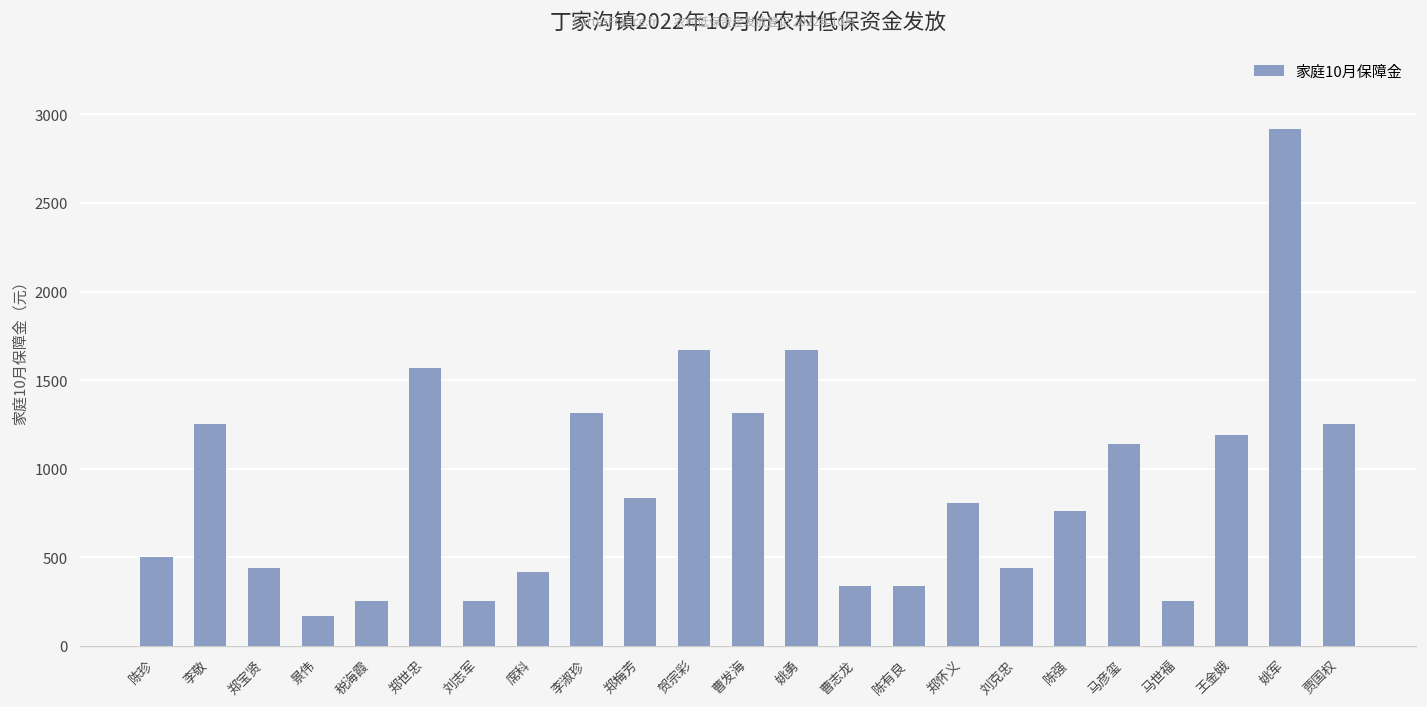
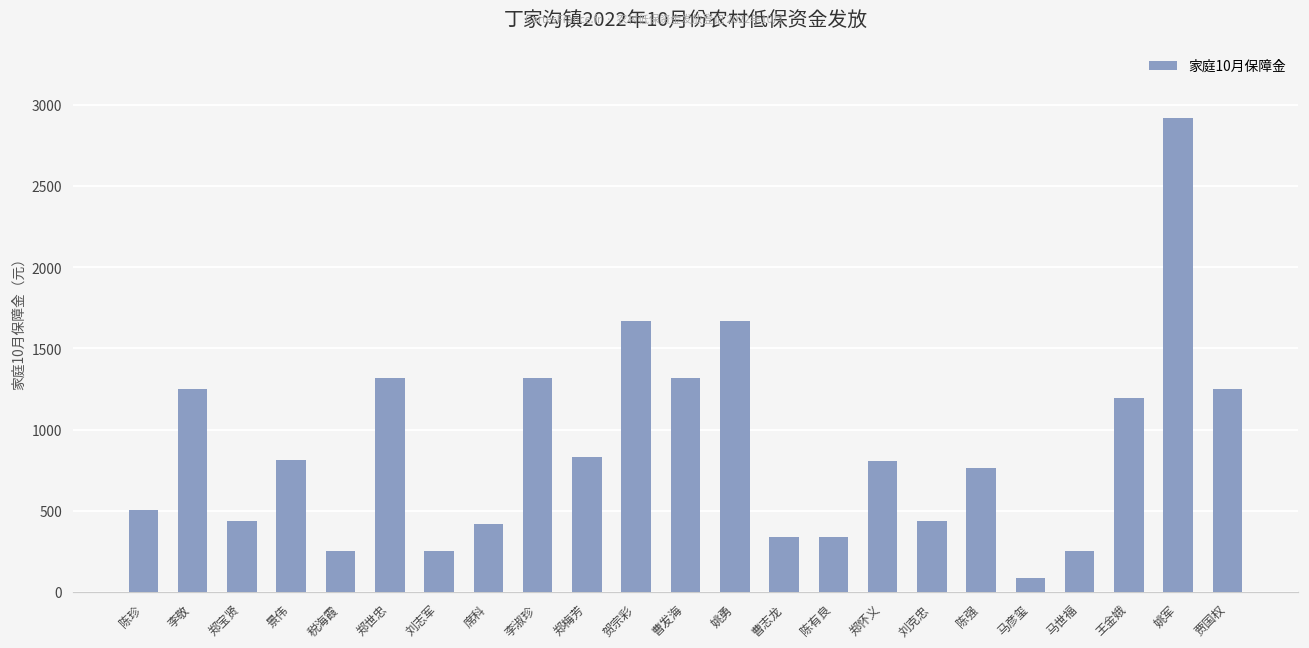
  {
    "陈珍": 500,
    "李敬": 1250,
    "郑宝贤": 440,
-   "景伟": 170,
+   "景伟": 810,
    "税海霞": 250,
-   "郑世忠": 1570,
+   "郑世忠": 1320,
    "刘志军": 250,
    "席科": 420,
    "李淑珍": 1320,
    "郑梅芳": 830,
    "贺宗彩": 1670,
    "曹发海": 1320,
    "姚勇": 1670,
    "曹志龙": 340,
    "陈有良": 340,
    "郑怀义": 810,
    "刘克忠": 440,
    "陈强": 760,
-   "马彦玺": 1140,
+   "马彦玺": 80,
    "马世福": 250,
    "王金娥": 1190,
    "姚军": 2920,
    "贾国权": 1250
  }
